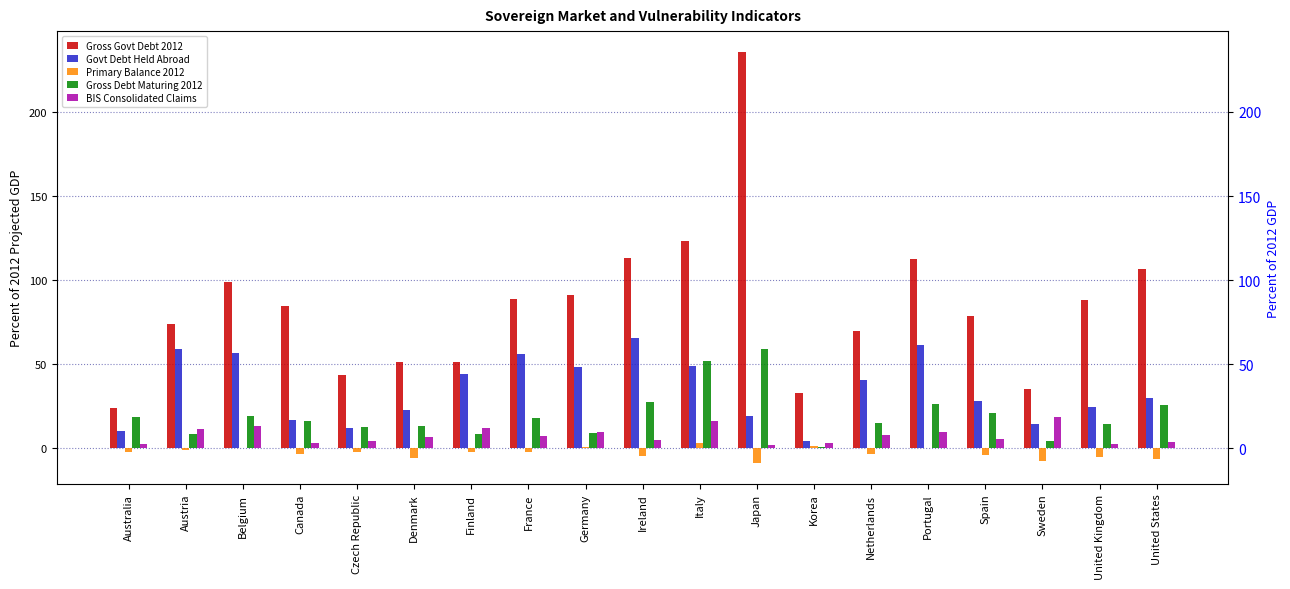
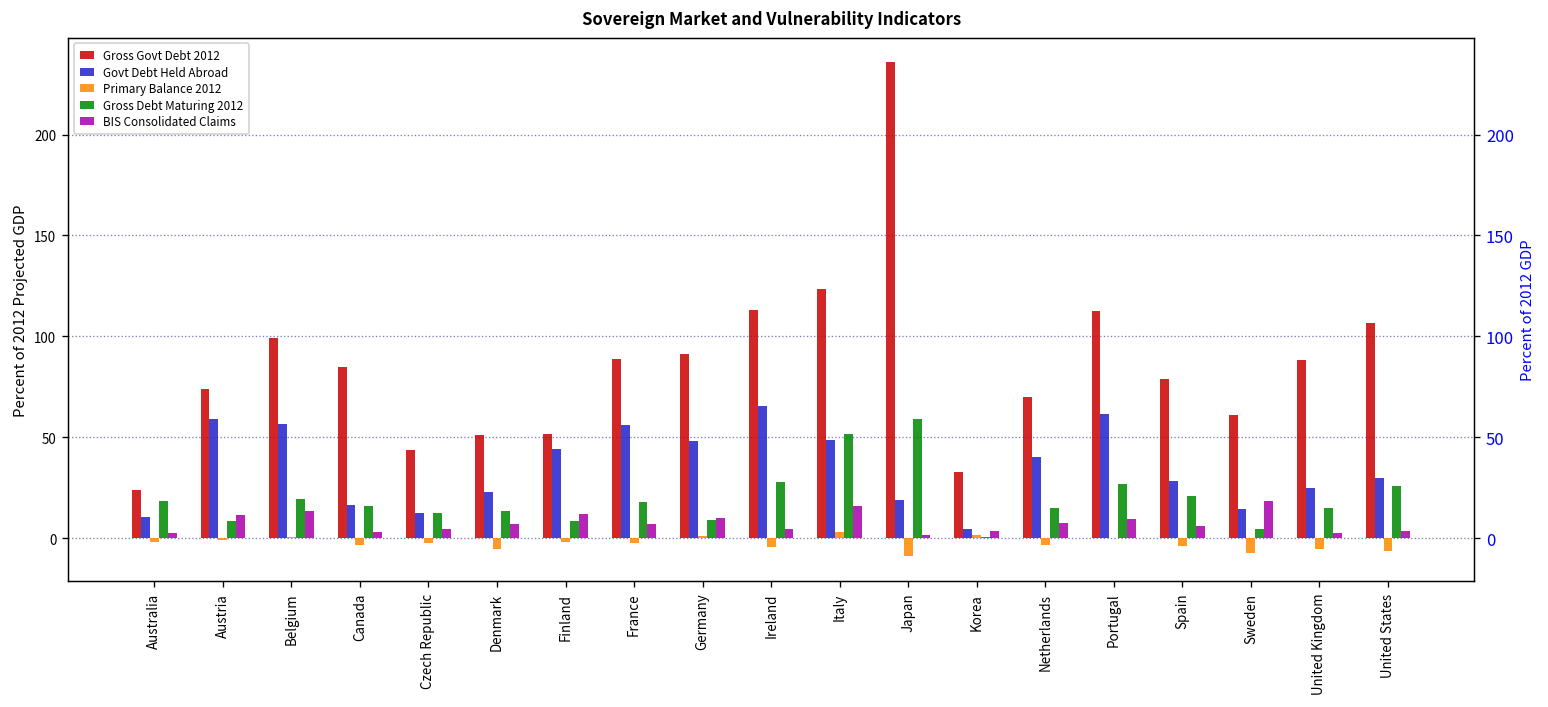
  {
    "Gross Govt Debt 2012": {
      "Australia": 24,
      "Austria": 74,
      "Belgium": 99,
      "Canada": 85,
      "Czech Republic": 44,
      "Denmark": 51,
      "Finland": 52,
      "France": 89,
      "Germany": 91,
      "Ireland": 113,
      "Italy": 123,
      "Japan": 236,
      "Korea": 33,
      "Netherlands": 70,
      "Portugal": 112,
      "Spain": 79,
-     "Sweden": 36,
+     "Sweden": 61,
      "United Kingdom": 88,
      "United States": 107
    },
    "Govt Debt Held Abroad": {
      "Australia": 11,
      "Austria": 59,
      "Belgium": 57,
      "Canada": 17,
      "Czech Republic": 12,
      "Denmark": 23,
      "Finland": 44,
      "France": 56,
      "Germany": 48,
      "Ireland": 66,
      "Italy": 49,
      "Japan": 19,
      "Korea": 5,
      "Netherlands": 40,
      "Portugal": 62,
      "Spain": 28,
      "Sweden": 15,
      "United Kingdom": 25,
      "United States": 30
    },
    "Primary Balance 2012": {
      "Australia": -2,
      "Canada": -3,
      "Czech Republic": -2,
      "Denmark": -6,
      "Finland": -2,
      "France": -2,
      "Ireland": -4,
      "Italy": 3,
      "Japan": -9,
      "Korea": 2,
      "Netherlands": -3,
      "Spain": -4,
      "Sweden": -7,
      "United Kingdom": -5,
      "United States": -6
    },
    "Gross Debt Maturing 2012": {
      "Australia": 19,
      "Austria": 9,
      "Belgium": 19,
      "Canada": 16,
      "Czech Republic": 13,
      "Denmark": 14,
      "Finland": 9,
      "France": 18,
      "Germany": 9,
      "Ireland": 28,
      "Italy": 52,
      "Japan": 59,
      "Netherlands": 15,
      "Portugal": 27,
      "Spain": 21,
      "Sweden": 5,
      "United Kingdom": 15,
      "United States": 26
    },
    "BIS Consolidated Claims": {
      "Australia": 3,
      "Austria": 11,
      "Belgium": 14,
      "Canada": 3,
      "Czech Republic": 4,
      "Denmark": 7,
      "Finland": 12,
      "France": 7,
      "Germany": 10,
      "Ireland": 5,
      "Italy": 16,
      "Japan": 2,
      "Korea": 4,
      "Netherlands": 8,
      "Portugal": 10,
      "Spain": 6,
      "Sweden": 19,
      "United Kingdom": 3,
      "United States": 4
    }
  }
